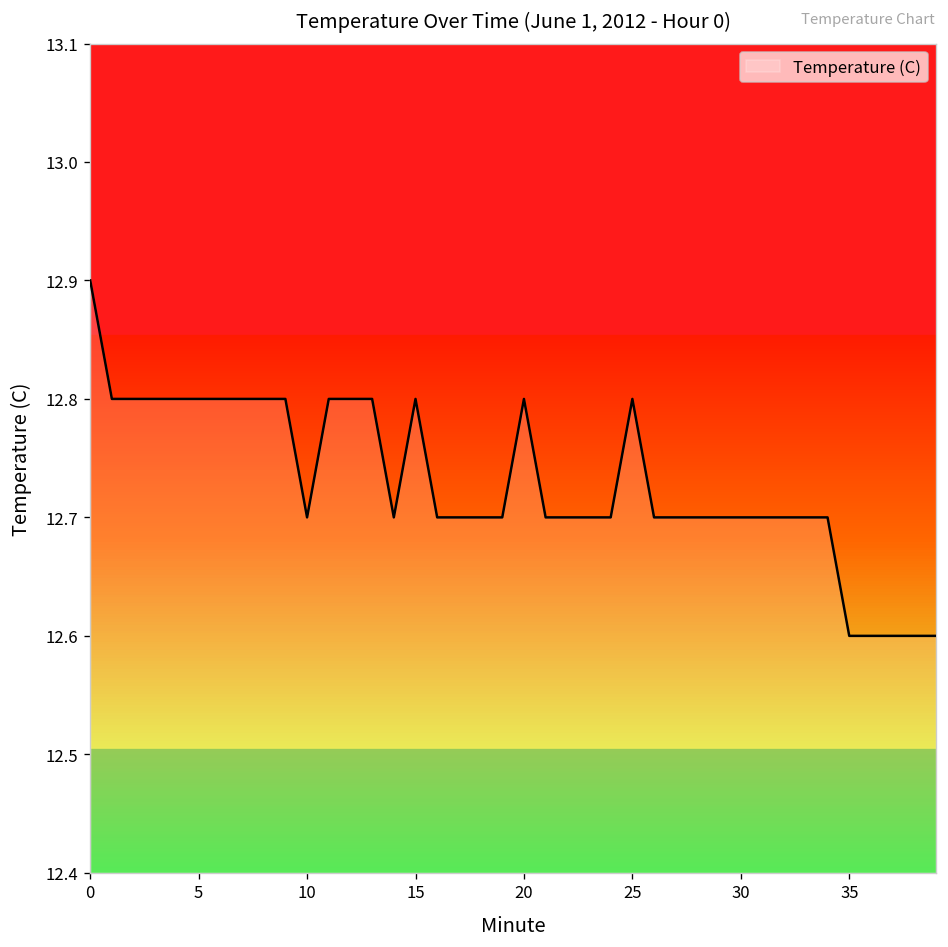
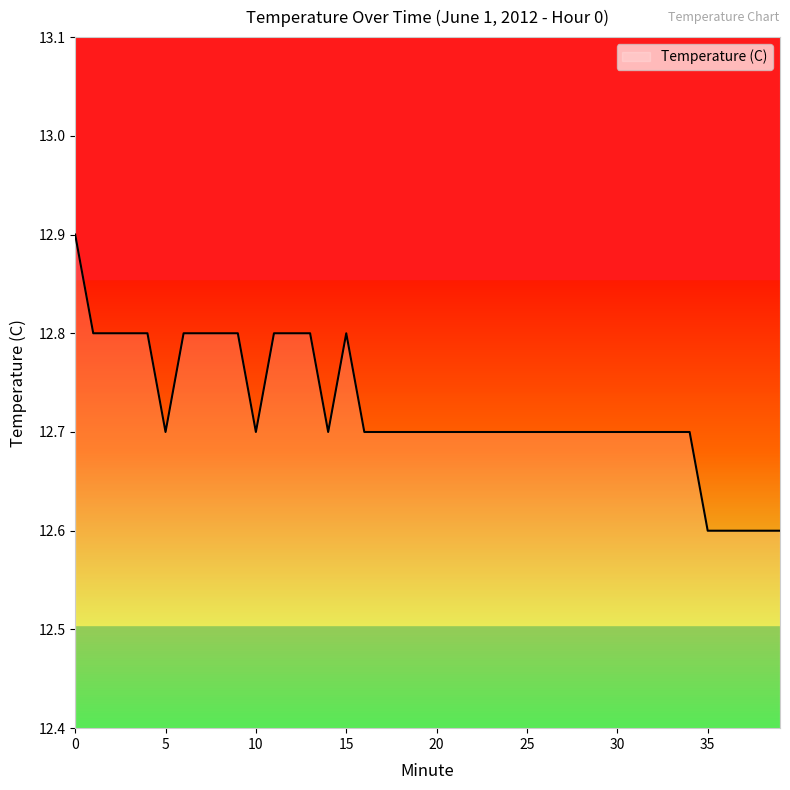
  {
    "0": 12.9,
-   "5": 12.8,
+   "5": 12.7,
    "10": 12.7,
    "15": 12.8,
-   "20": 12.8,
-   "25": 12.8,
+   "20": 12.7,
+   "25": 12.7,
    "30": 12.7,
    "35": 12.6
  }
